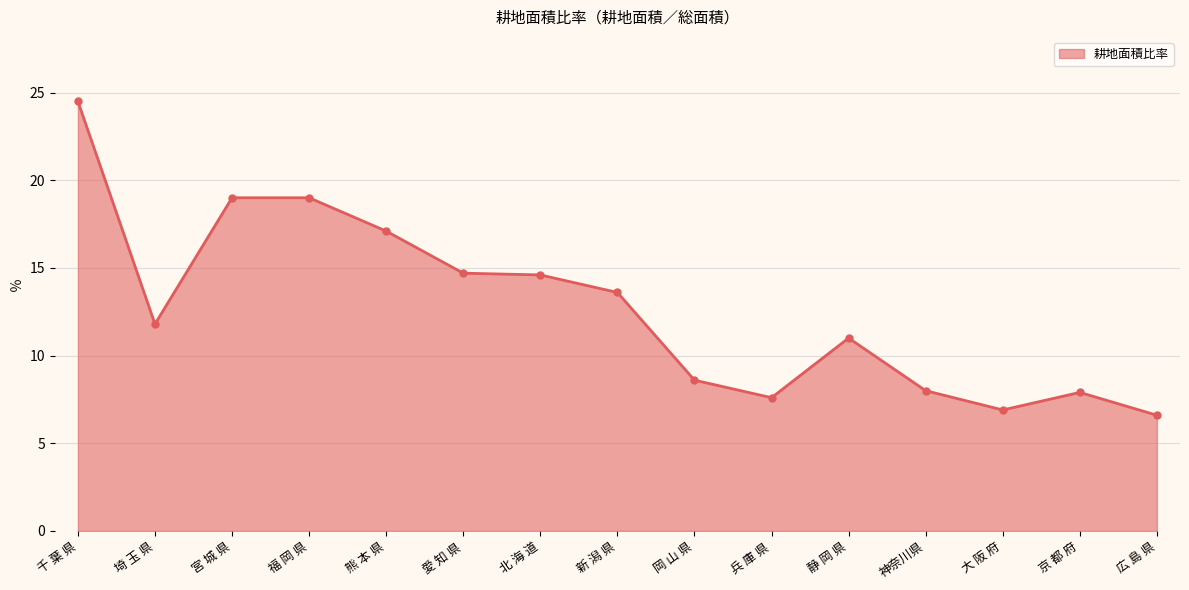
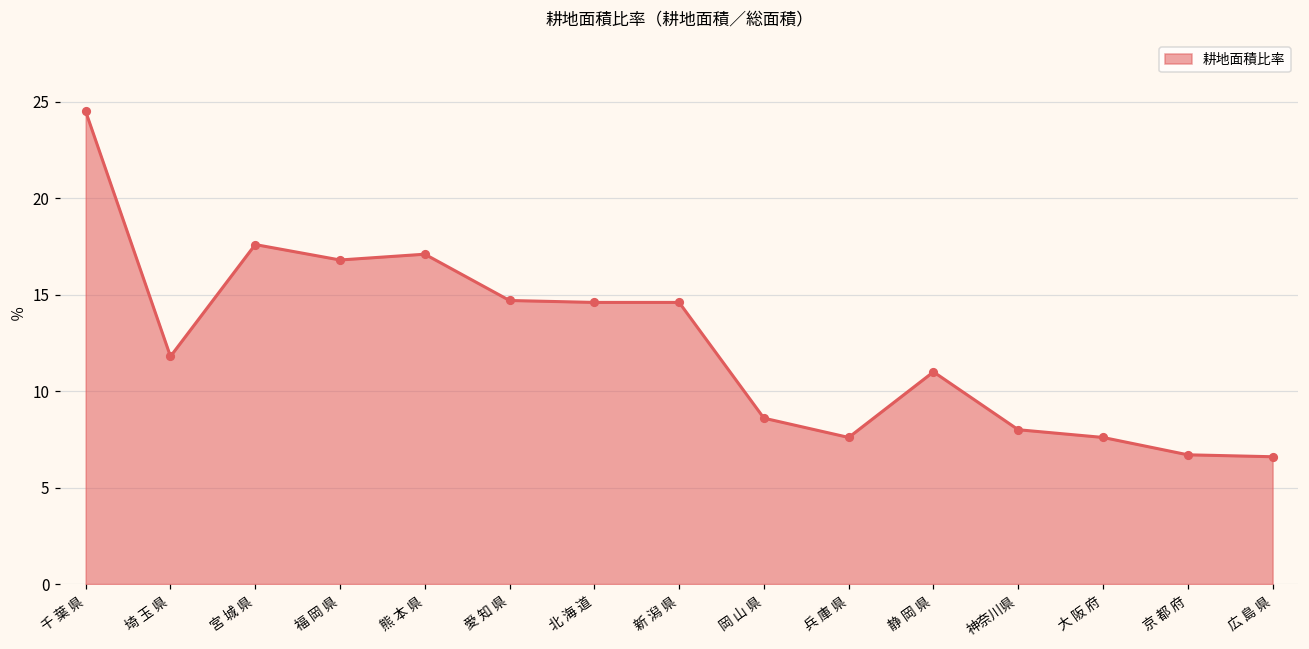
  {
    "千 葉 県": 24.5,
    "埼 玉 県": 11.8,
-   "宮 城 県": 19.0,
-   "福 岡 県": 19.0,
+   "宮 城 県": 17.6,
+   "福 岡 県": 16.8,
    "熊 本 県": 17.1,
    "愛 知 県": 14.7,
    "北 海 道": 14.6,
-   "新 潟 県": 13.6,
+   "新 潟 県": 14.6,
    "岡 山 県": 8.6,
    "兵 庫 県": 7.6,
    "静 岡 県": 11.0,
    "神奈川県": 8.0,
-   "大 阪 府": 6.9,
-   "京 都 府": 7.9,
+   "大 阪 府": 7.6,
+   "京 都 府": 6.7,
    "広 島 県": 6.6
  }
